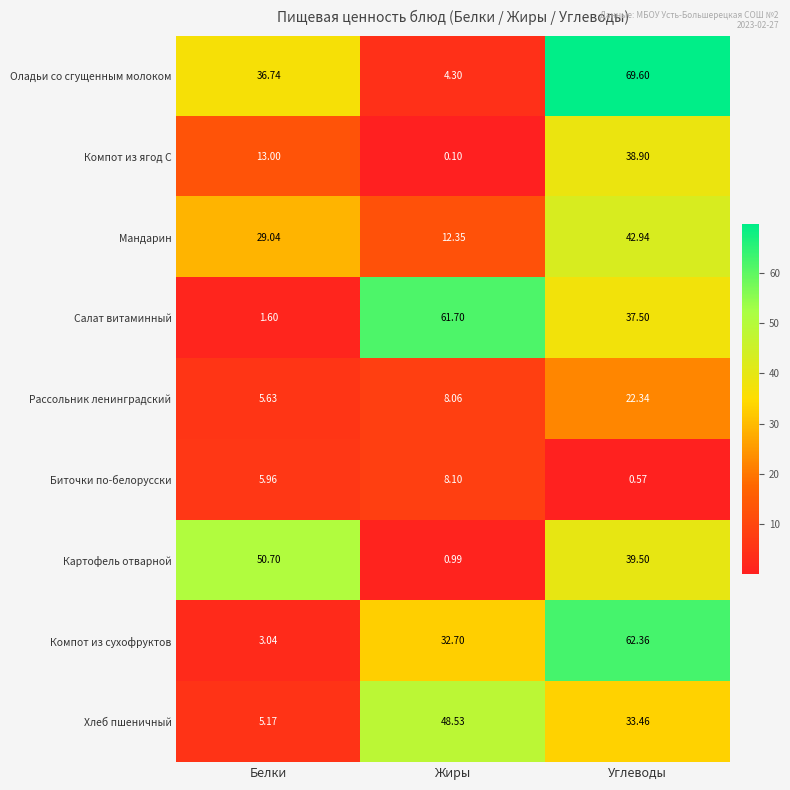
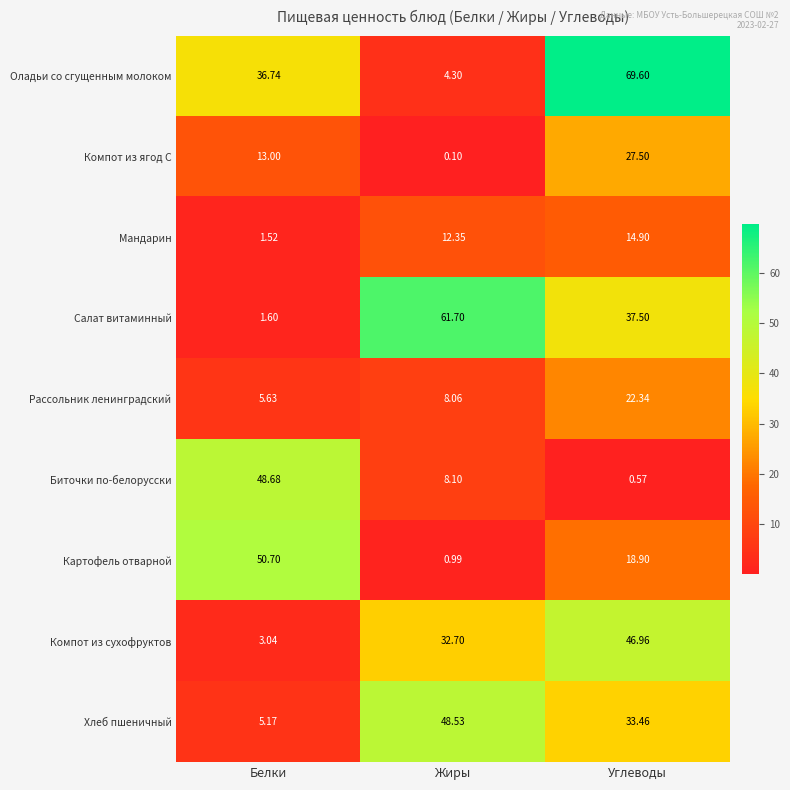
  {
    "Оладьи со сгущенным молоком": {
      "Белки": 36.74,
      "Жиры": 4.30,
      "Углеводы": 69.60
    },
    "Компот из ягод С": {
      "Белки": 13.00,
      "Жиры": 0.10,
-     "Углеводы": 38.90
+     "Углеводы": 27.50
    },
    "Мандарин": {
-     "Белки": 29.04,
+     "Белки": 1.52,
      "Жиры": 12.35,
-     "Углеводы": 42.94
+     "Углеводы": 14.90
    },
    "Салат витаминный": {
      "Белки": 1.60,
      "Жиры": 61.70,
      "Углеводы": 37.50
    },
    "Рассольник ленинградский": {
      "Белки": 5.63,
      "Жиры": 8.06,
      "Углеводы": 22.34
    },
    "Биточки по-белорусски": {
-     "Белки": 5.96,
+     "Белки": 48.68,
      "Жиры": 8.10,
      "Углеводы": 0.57
    },
    "Картофель отварной": {
      "Белки": 50.70,
      "Жиры": 0.99,
-     "Углеводы": 39.50
+     "Углеводы": 18.90
    },
    "Компот из сухофруктов": {
      "Белки": 3.04,
      "Жиры": 32.70,
-     "Углеводы": 62.36
+     "Углеводы": 46.96
    },
    "Хлеб пшеничный": {
      "Белки": 5.17,
      "Жиры": 48.53,
      "Углеводы": 33.46
    }
  }
